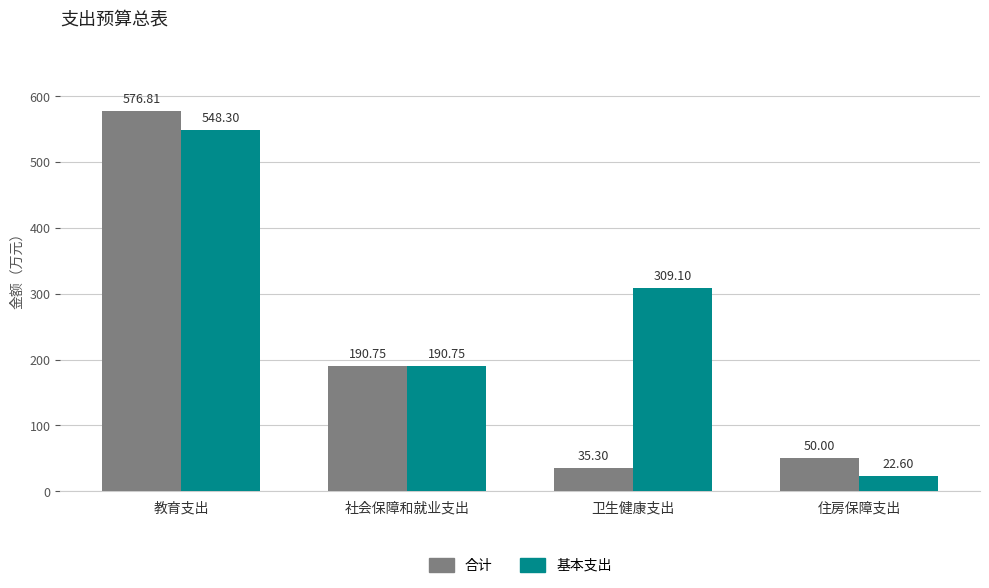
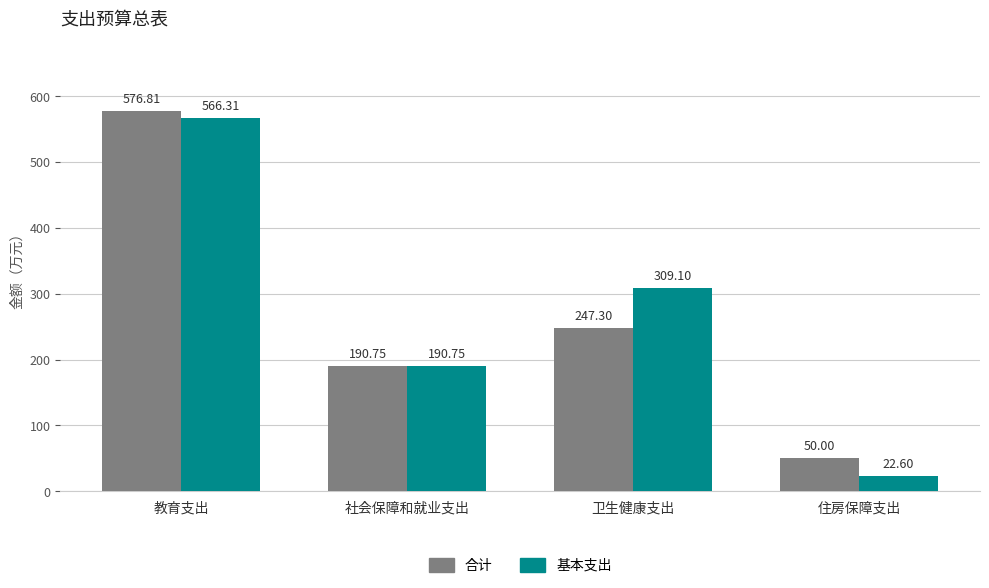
  {
    "合计": {
      "教育支出": 576.81,
      "社会保障和就业支出": 190.75,
-     "卫生健康支出": 35.30,
+     "卫生健康支出": 247.30,
      "住房保障支出": 50.00
    },
    "基本支出": {
-     "教育支出": 548.30,
+     "教育支出": 566.31,
      "社会保障和就业支出": 190.75,
      "卫生健康支出": 309.10,
      "住房保障支出": 22.60
    }
  }
